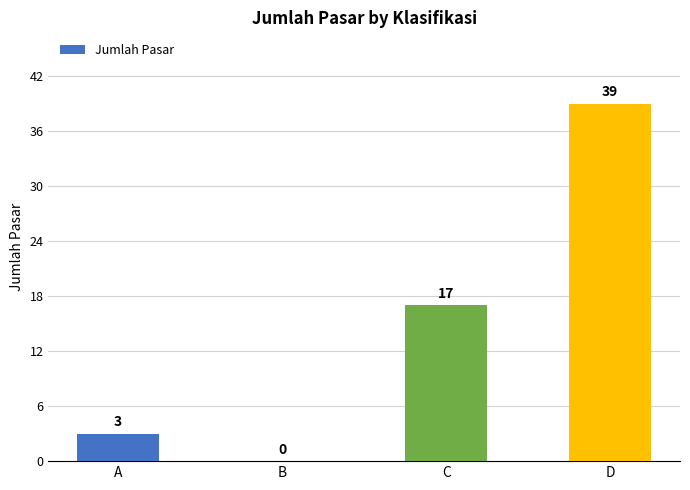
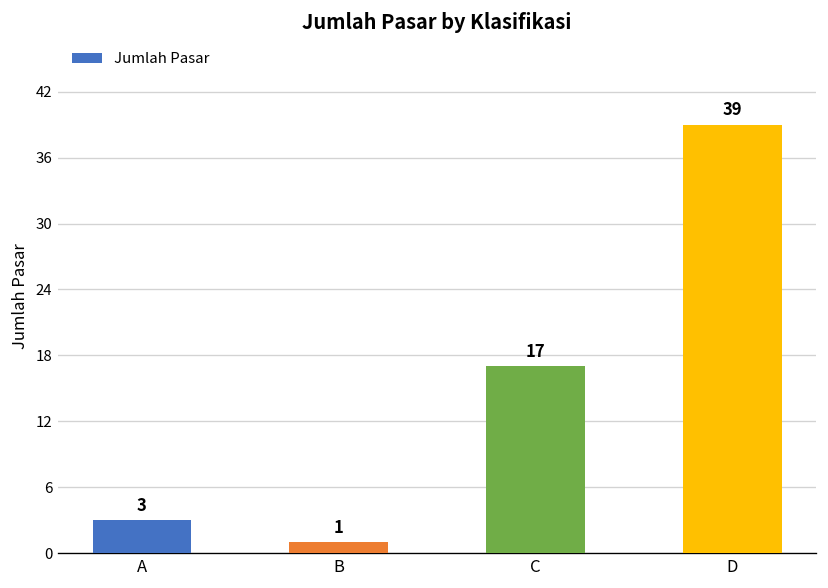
  {
    "A": 3,
-   "B": 0,
+   "B": 1,
    "C": 17,
    "D": 39
  }
